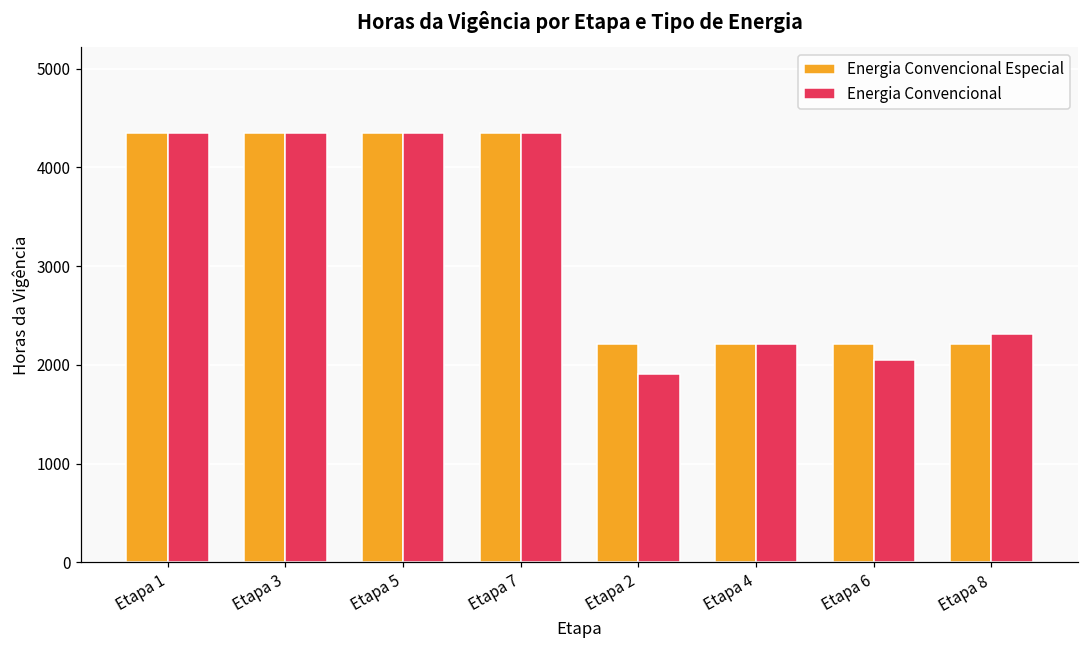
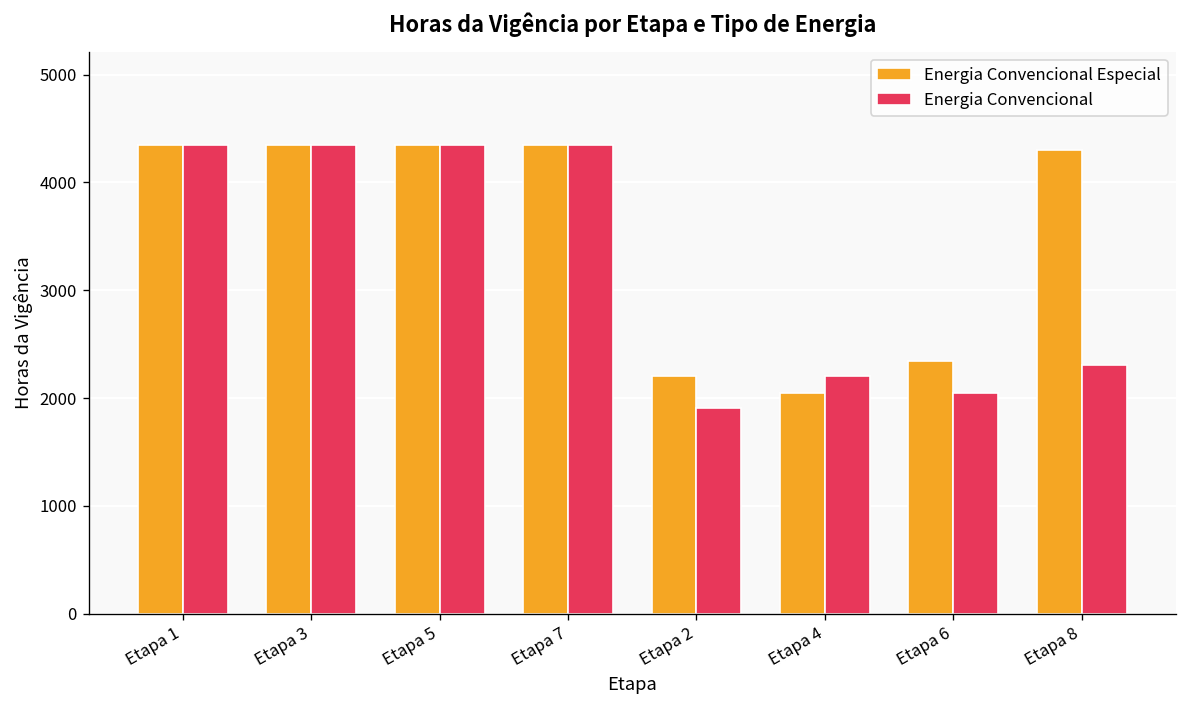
  {
    "Energia Convencional Especial": {
      "Etapa 1": 4300,
      "Etapa 3": 4300,
      "Etapa 5": 4300,
      "Etapa 7": 4300,
      "Etapa 2": 2200,
-     "Etapa 4": 2200,
-     "Etapa 6": 2200,
-     "Etapa 8": 2200
+     "Etapa 4": 2000,
+     "Etapa 6": 2300,
+     "Etapa 8": 4300
    },
    "Energia Convencional": {
      "Etapa 1": 4300,
      "Etapa 3": 4300,
      "Etapa 5": 4300,
      "Etapa 7": 4300,
      "Etapa 2": 1900,
      "Etapa 4": 2200,
      "Etapa 6": 2000,
      "Etapa 8": 2300
    }
  }
